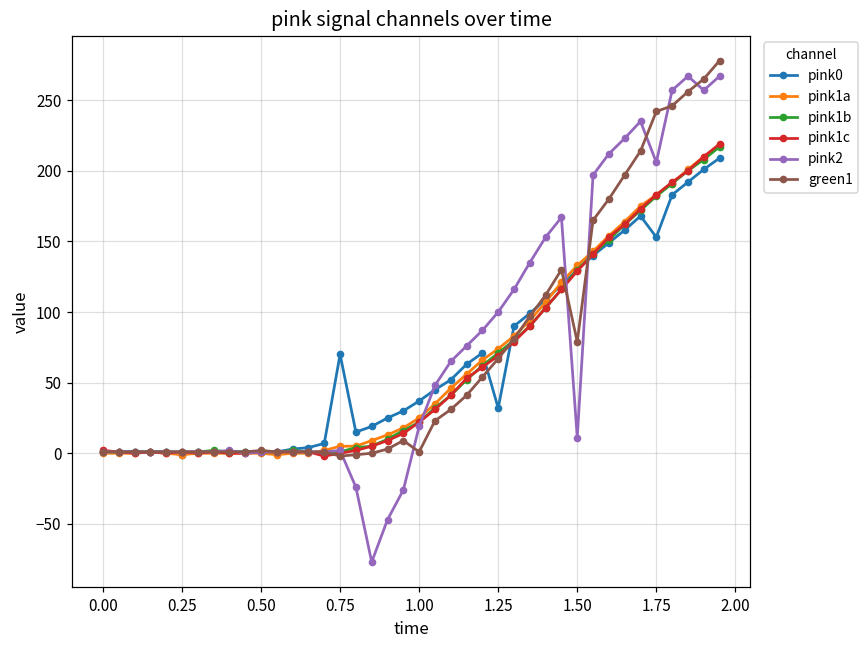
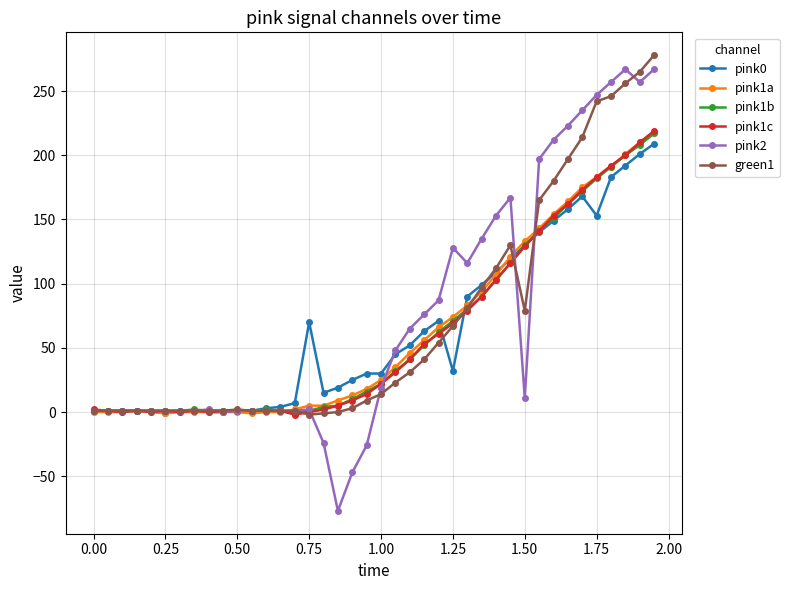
  {
    "pink0": {
      "0.75": 70,
-     "1.00": 37,
+     "1.00": 30,
      "1.25": 32,
      "1.75": 153
    },
    "pink1a": {
      "0.75": 5,
      "1.00": 25,
      "1.25": 74,
      "1.50": 133
    },
    "pink1b": {
      "1.25": 71
    },
    "pink2": {
      "1.00": 19,
-     "1.25": 100,
+     "1.25": 128,
      "1.50": 11,
-     "1.75": 206
+     "1.75": 247
    },
    "green1": {
-     "1.00": 1,
+     "1.00": 14,
      "1.50": 79,
      "1.75": 242
    }
  }
